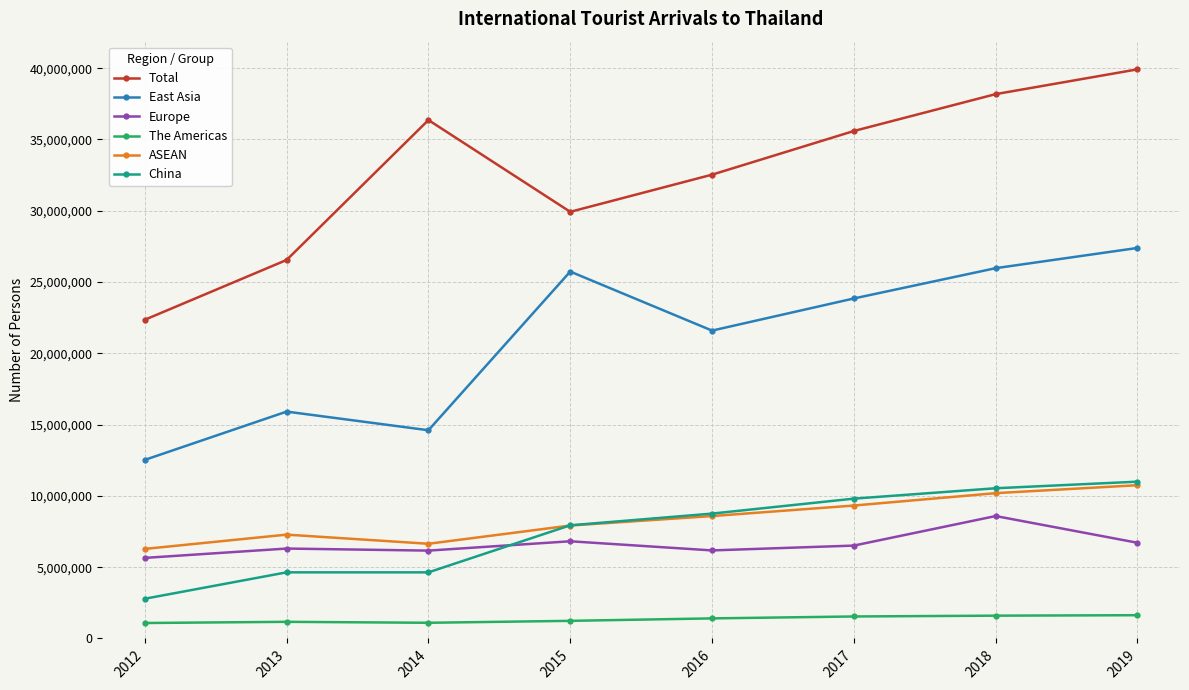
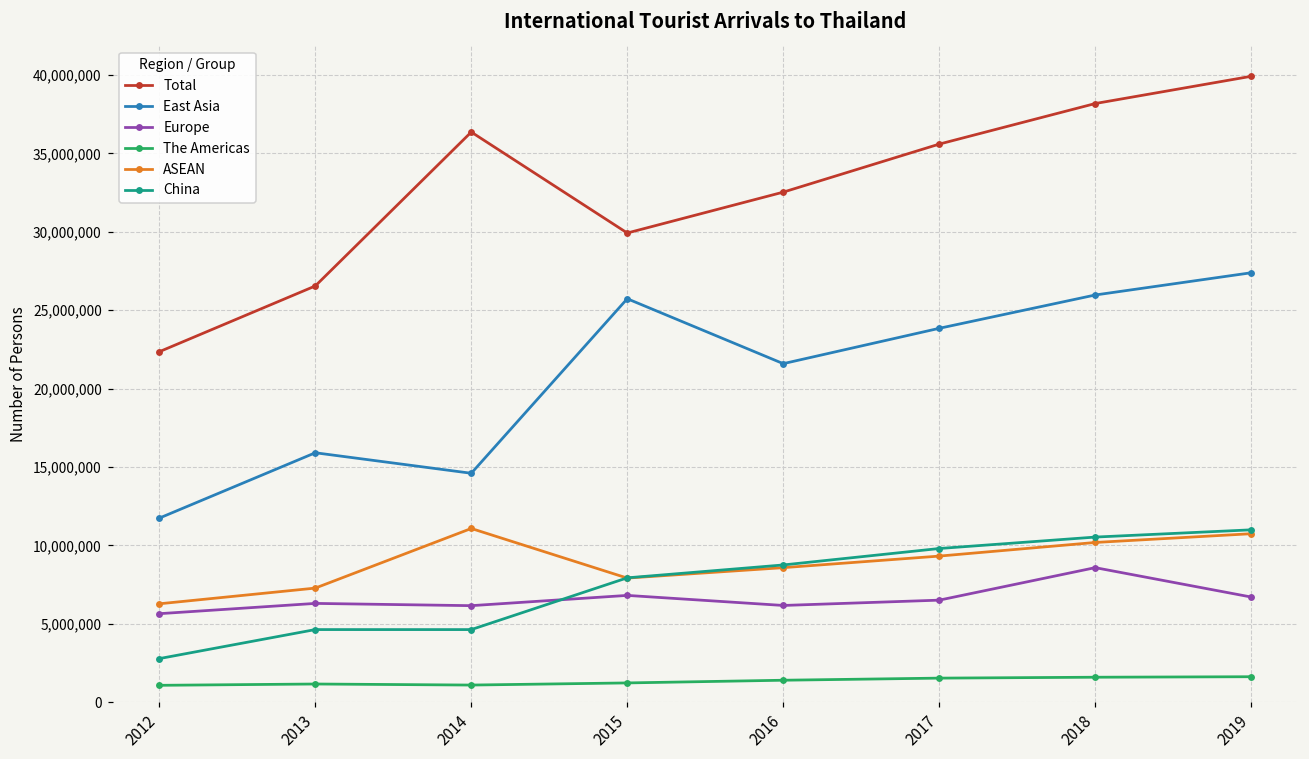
  {
    "Total": {
      "2012": "22,400,000",
      "2013": "26,500,000",
      "2014": "36,400,000",
      "2015": "29,900,000",
      "2016": "32,500,000",
      "2017": "35,600,000",
      "2018": "38,200,000",
      "2019": "39,900,000"
    },
    "East Asia": {
-     "2012": "12,500,000",
+     "2012": "11,700,000",
      "2013": "15,900,000",
      "2014": "14,600,000",
      "2015": "25,700,000",
      "2016": "21,600,000",
      "2017": "23,800,000",
      "2018": "26,000,000",
      "2019": "27,400,000"
    },
    "Europe": {
      "2012": "5,700,000",
      "2013": "6,300,000",
      "2014": "6,200,000",
      "2015": "6,800,000",
      "2016": "6,200,000",
      "2017": "6,500,000",
      "2018": "8,600,000",
      "2019": "6,700,000"
    },
    "ASEAN": {
      "2012": "6,300,000",
      "2013": "7,300,000",
-     "2014": "6,600,000",
+     "2014": "11,100,000",
      "2017": "9,300,000",
      "2018": "10,200,000",
      "2019": "10,700,000"
    }
  }
